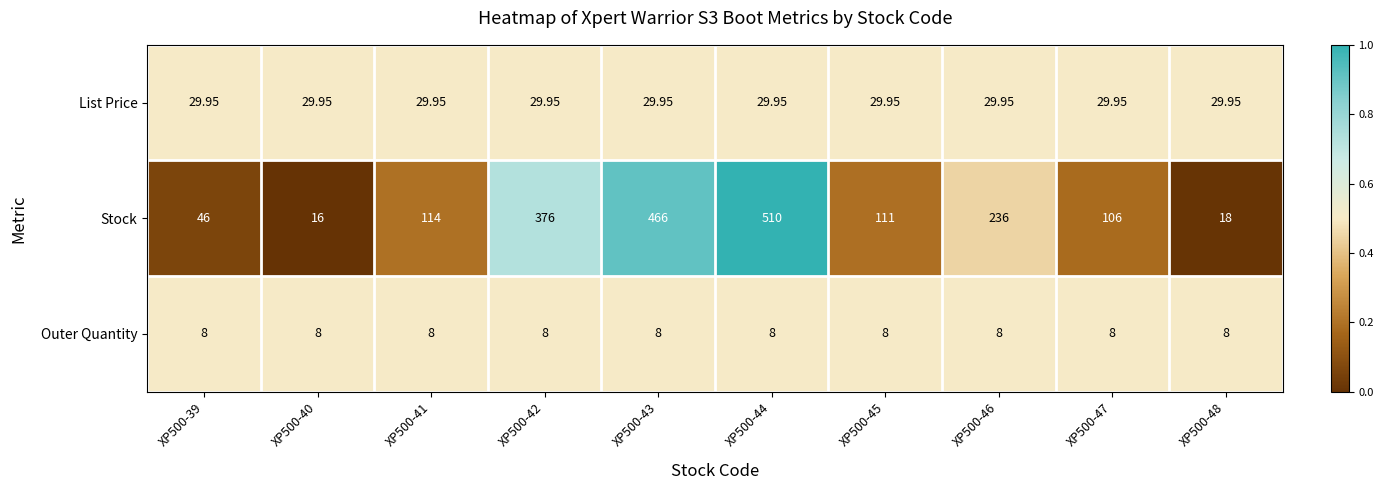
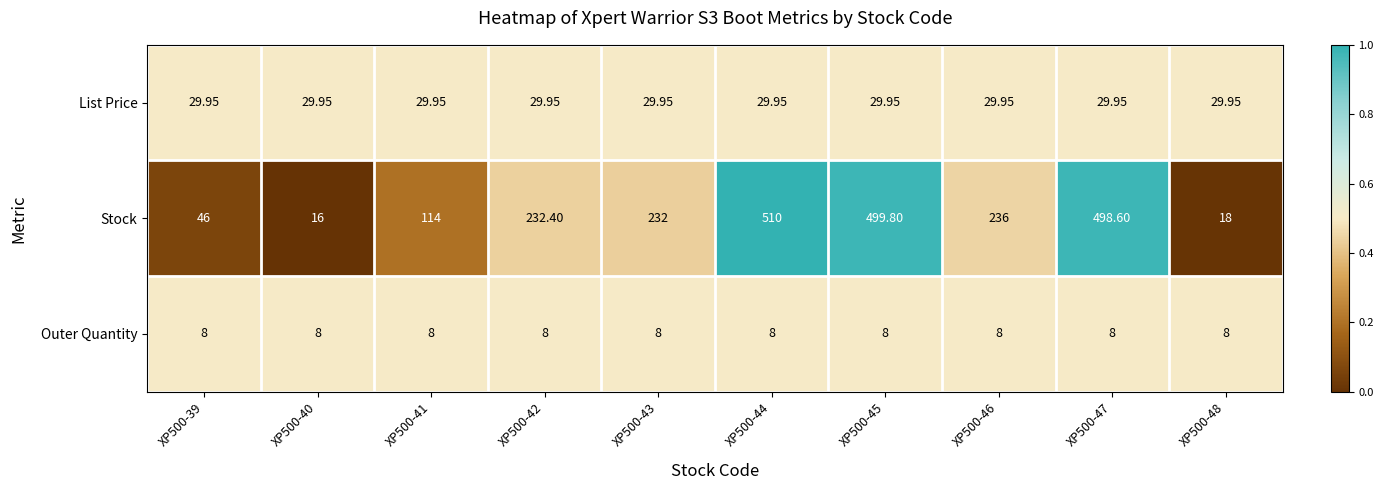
  {
    "List Price": {
      "XP500-39": 29.95,
      "XP500-40": 29.95,
      "XP500-41": 29.95,
      "XP500-42": 29.95,
      "XP500-43": 29.95,
      "XP500-44": 29.95,
      "XP500-45": 29.95,
      "XP500-46": 29.95,
      "XP500-47": 29.95,
      "XP500-48": 29.95
    },
    "Stock": {
      "XP500-39": 46,
      "XP500-40": 16,
      "XP500-41": 114,
-     "XP500-42": 376,
-     "XP500-43": 466,
+     "XP500-42": 232.40,
+     "XP500-43": 232,
      "XP500-44": 510,
-     "XP500-45": 111,
+     "XP500-45": 499.80,
      "XP500-46": 236,
-     "XP500-47": 106,
+     "XP500-47": 498.60,
      "XP500-48": 18
    },
    "Outer Quantity": {
      "XP500-39": 8,
      "XP500-40": 8,
      "XP500-41": 8,
      "XP500-42": 8,
      "XP500-43": 8,
      "XP500-44": 8,
      "XP500-45": 8,
      "XP500-46": 8,
      "XP500-47": 8,
      "XP500-48": 8
    }
  }
